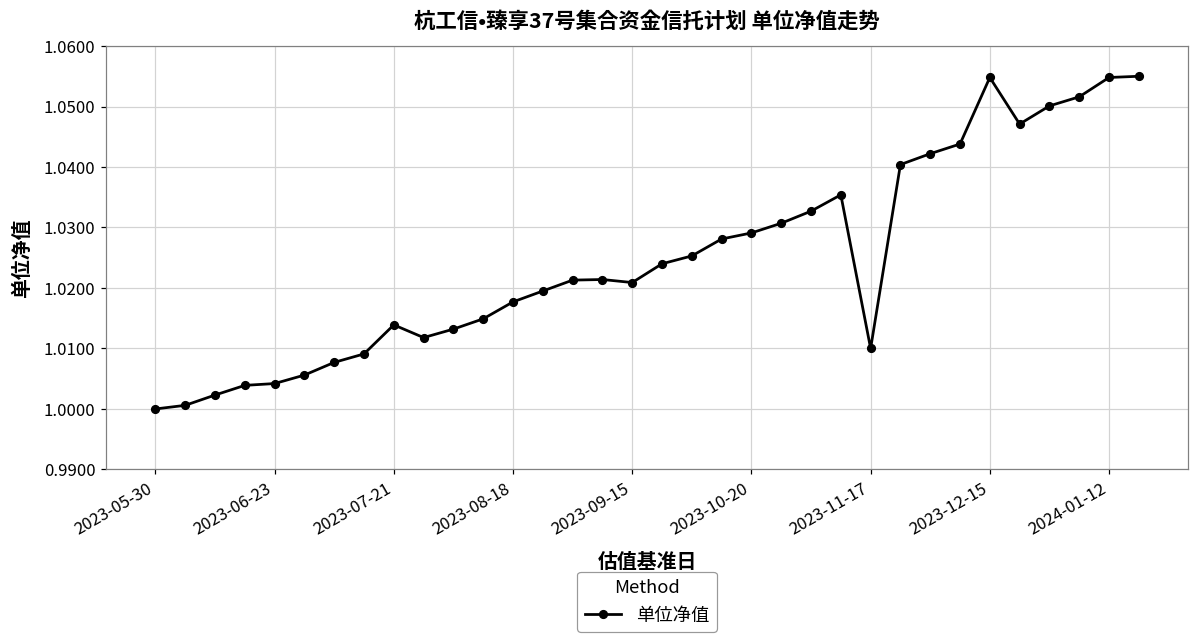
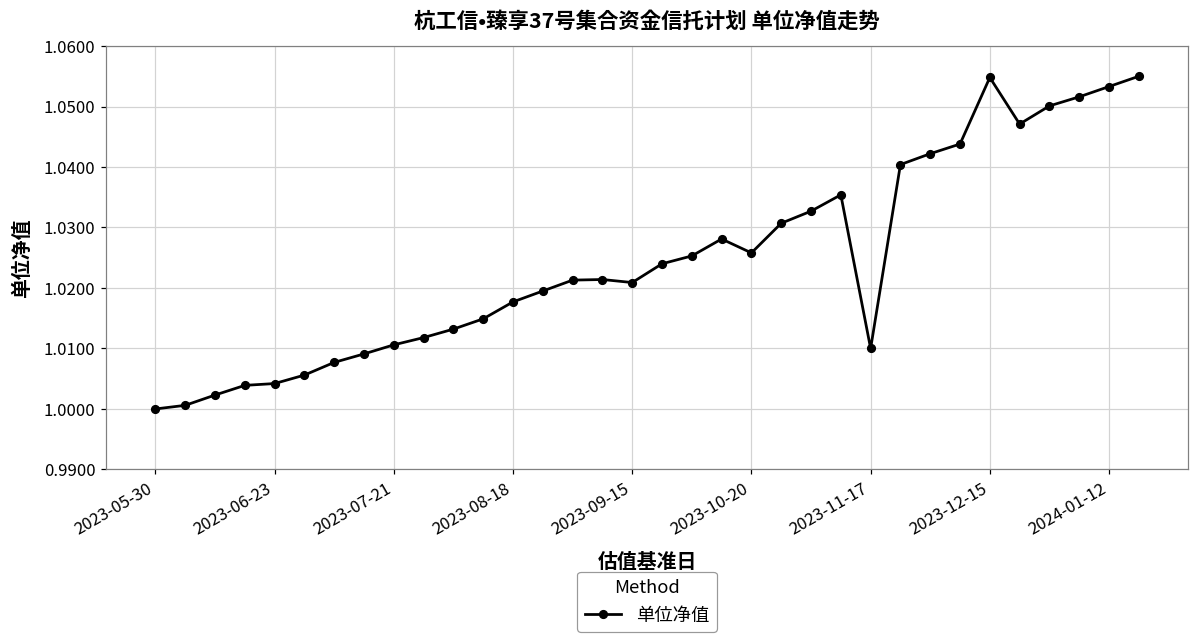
  {
    "2023-05-30": 1.000,
    "2023-06-23": 1.004,
-   "2023-07-21": 1.014,
+   "2023-07-21": 1.011,
    "2023-08-18": 1.018,
    "2023-09-15": 1.021,
-   "2023-10-20": 1.029,
+   "2023-10-20": 1.026,
    "2023-11-17": 1.010,
    "2023-12-15": 1.055,
-   "2024-01-12": 1.055
+   "2024-01-12": 1.053
  }
